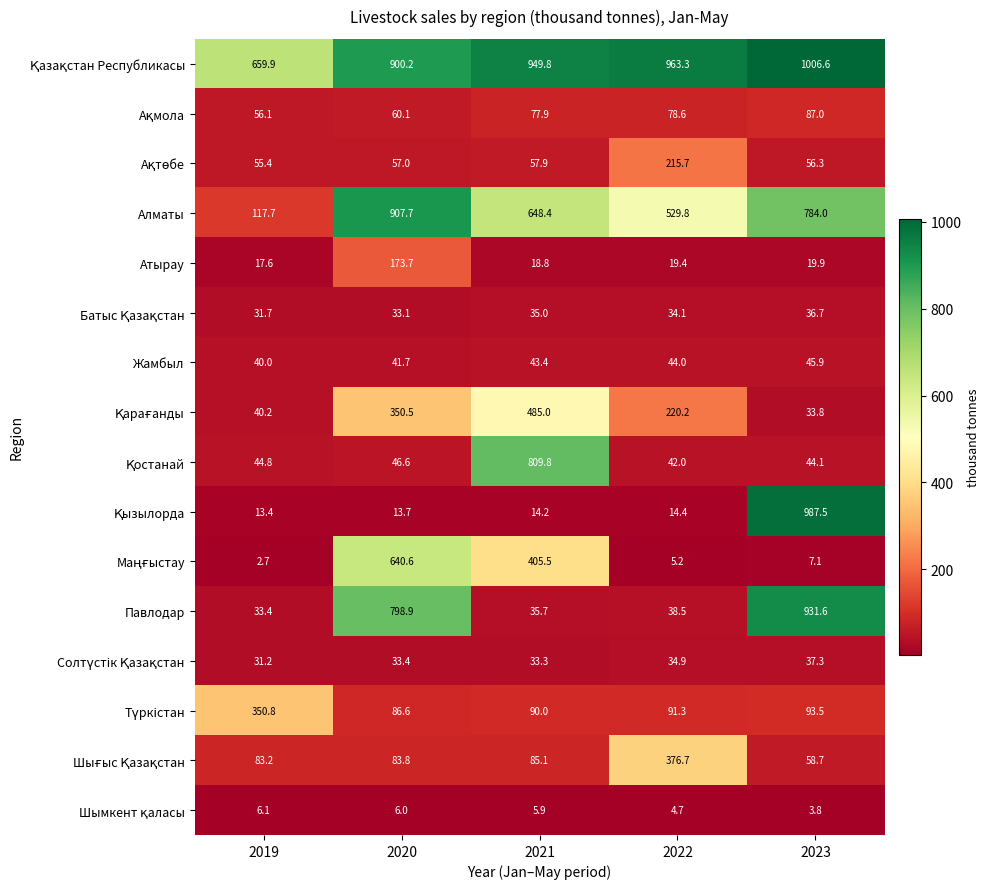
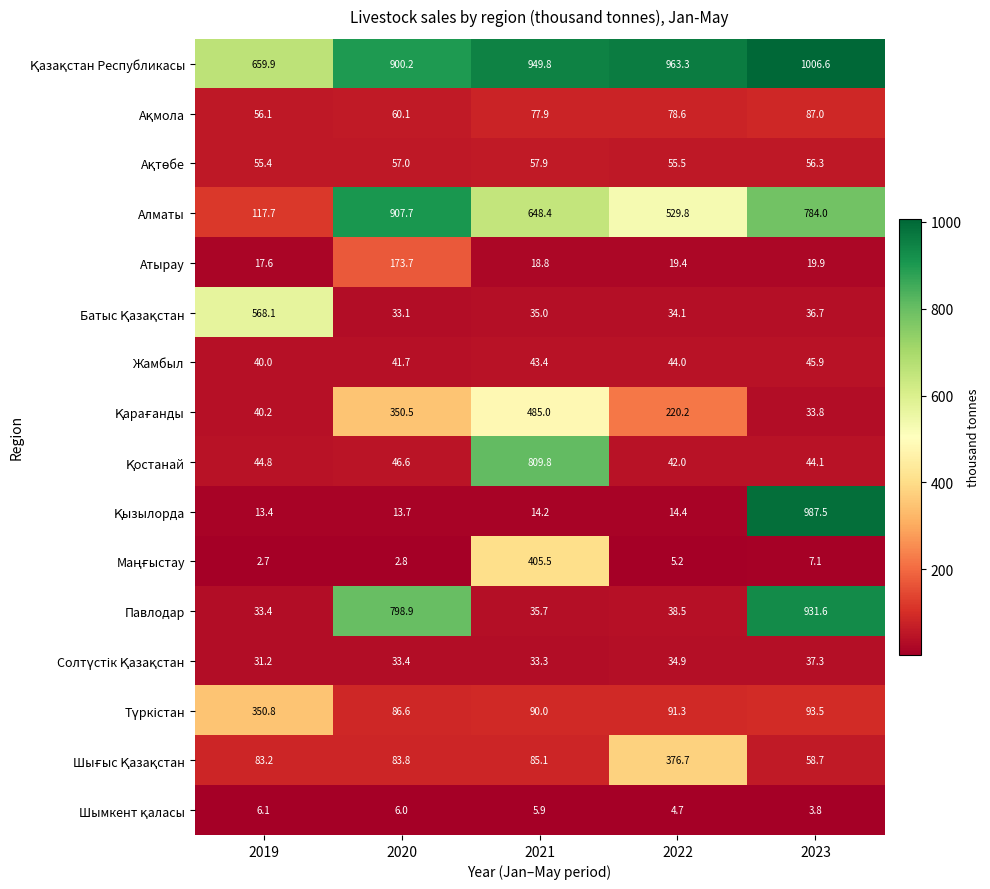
  {
    "Қазақстан Республикасы": {
      "2019": 659.9,
      "2020": 900.2,
      "2021": 949.8,
      "2022": 963.3,
      "2023": 1006.6
    },
    "Ақмола": {
      "2019": 56.1,
      "2020": 60.1,
      "2021": 77.9,
      "2022": 78.6,
      "2023": 87.0
    },
    "Ақтөбе": {
      "2019": 55.4,
      "2020": 57.0,
      "2021": 57.9,
-     "2022": 215.7,
+     "2022": 55.5,
      "2023": 56.3
    },
    "Алматы": {
      "2019": 117.7,
      "2020": 907.7,
      "2021": 648.4,
      "2022": 529.8,
      "2023": 784.0
    },
    "Атырау": {
      "2019": 17.6,
      "2020": 173.7,
      "2021": 18.8,
      "2022": 19.4,
      "2023": 19.9
    },
    "Батыс Қазақстан": {
-     "2019": 31.7,
+     "2019": 568.1,
      "2020": 33.1,
      "2021": 35.0,
      "2022": 34.1,
      "2023": 36.7
    },
    "Жамбыл": {
      "2019": 40.0,
      "2020": 41.7,
      "2021": 43.4,
      "2022": 44.0,
      "2023": 45.9
    },
    "Қарағанды": {
      "2019": 40.2,
      "2020": 350.5,
      "2021": 485.0,
      "2022": 220.2,
      "2023": 33.8
    },
    "Қостанай": {
      "2019": 44.8,
      "2020": 46.6,
      "2021": 809.8,
      "2022": 42.0,
      "2023": 44.1
    },
    "Қызылорда": {
      "2019": 13.4,
      "2020": 13.7,
      "2021": 14.2,
      "2022": 14.4,
      "2023": 987.5
    },
    "Маңғыстау": {
      "2019": 2.7,
-     "2020": 640.6,
+     "2020": 2.8,
      "2021": 405.5,
      "2022": 5.2,
      "2023": 7.1
    },
    "Павлодар": {
      "2019": 33.4,
      "2020": 798.9,
      "2021": 35.7,
      "2022": 38.5,
      "2023": 931.6
    },
    "Солтүстік Қазақстан": {
      "2019": 31.2,
      "2020": 33.4,
      "2021": 33.3,
      "2022": 34.9,
      "2023": 37.3
    },
    "Түркістан": {
      "2019": 350.8,
      "2020": 86.6,
      "2021": 90.0,
      "2022": 91.3,
      "2023": 93.5
    },
    "Шығыс Қазақстан": {
      "2019": 83.2,
      "2020": 83.8,
      "2021": 85.1,
      "2022": 376.7,
      "2023": 58.7
    },
    "Шымкент қаласы": {
      "2019": 6.1,
      "2020": 6.0,
      "2021": 5.9,
      "2022": 4.7,
      "2023": 3.8
    }
  }
